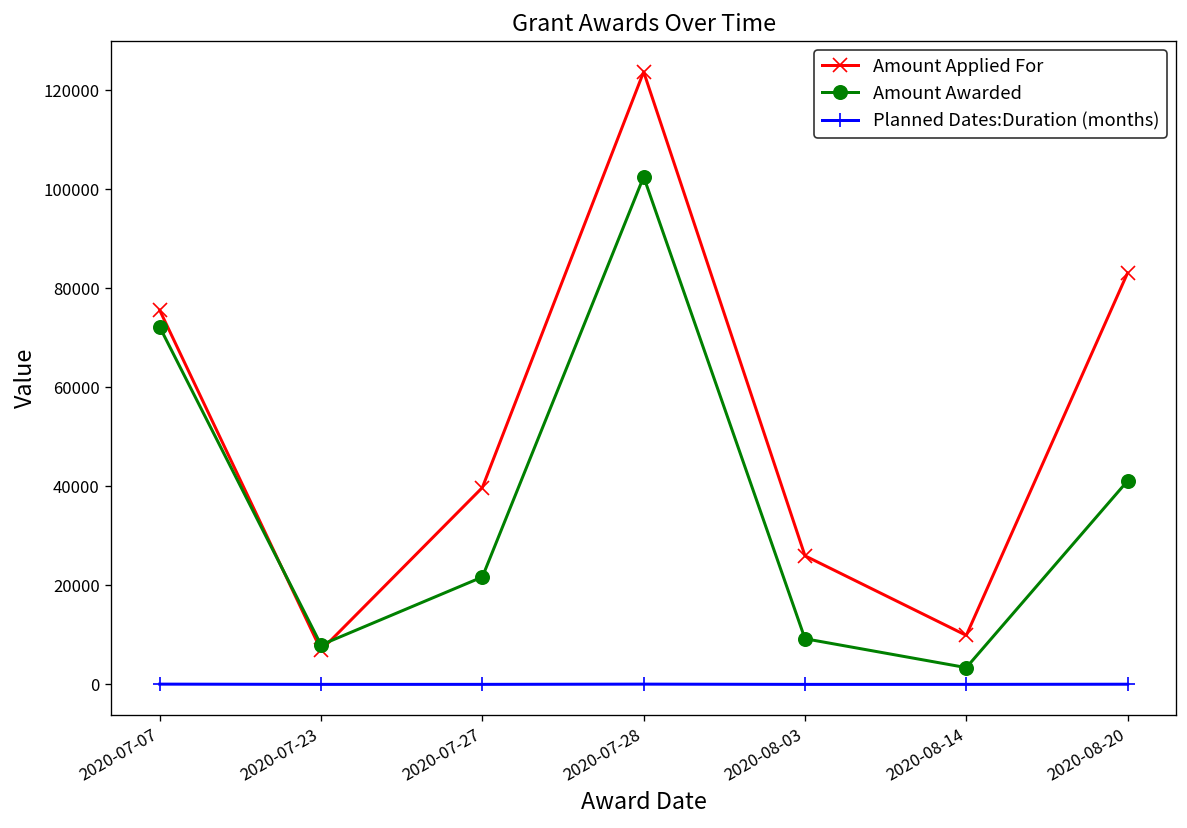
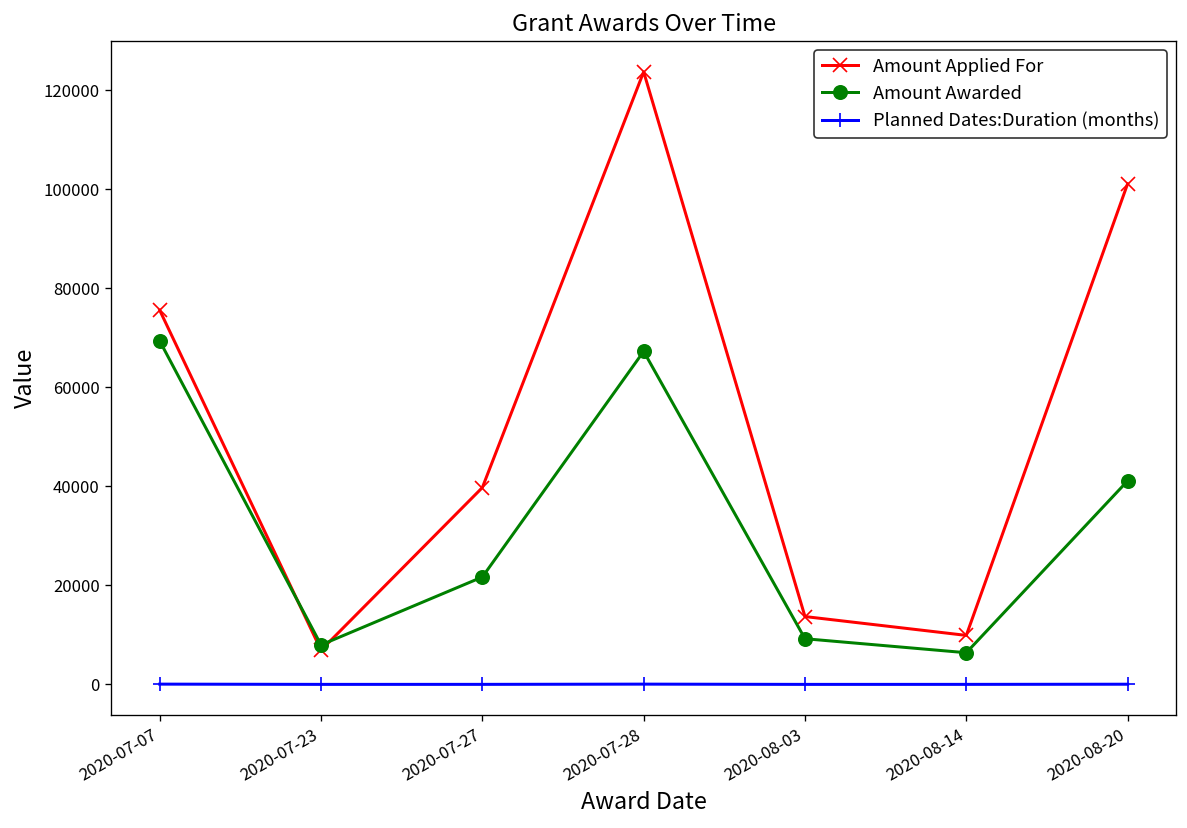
  {
    "Amount Applied For": {
      "2020-07-07": 76000,
      "2020-07-23": 7000,
      "2020-07-27": 40000,
      "2020-07-28": 124000,
-     "2020-08-03": 26000,
+     "2020-08-03": 14000,
      "2020-08-14": 10000,
-     "2020-08-20": 83000
+     "2020-08-20": 101000
    },
    "Amount Awarded": {
-     "2020-07-07": 72000,
+     "2020-07-07": 69000,
      "2020-07-23": 8000,
      "2020-07-27": 22000,
-     "2020-07-28": 103000,
+     "2020-07-28": 67000,
      "2020-08-03": 9000,
-     "2020-08-14": 3000,
+     "2020-08-14": 6000,
      "2020-08-20": 41000
    },
    "Planned Dates:Duration (months)": {
      "2020-07-07": 0,
      "2020-07-23": 0,
      "2020-07-27": 0,
      "2020-07-28": 0,
      "2020-08-03": 0,
      "2020-08-14": 0,
      "2020-08-20": 0
    }
  }
